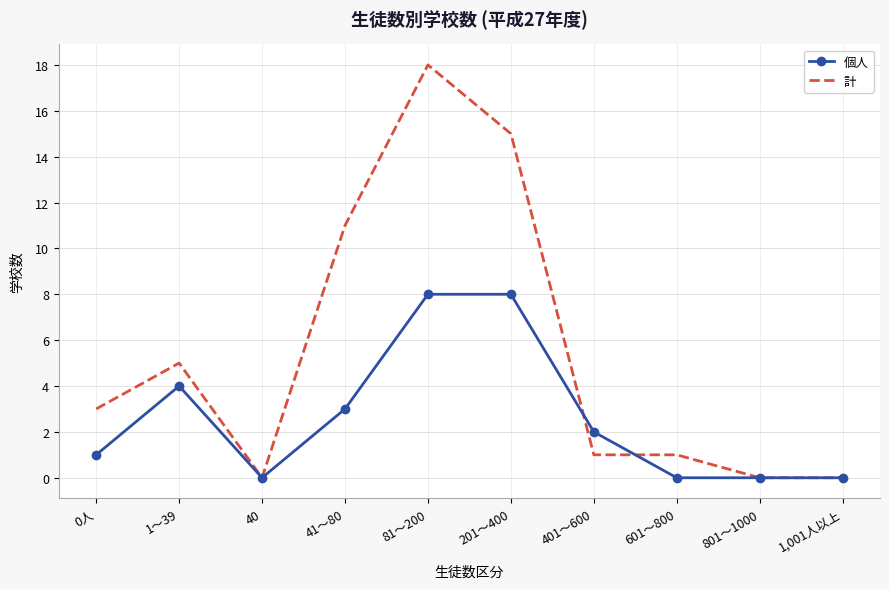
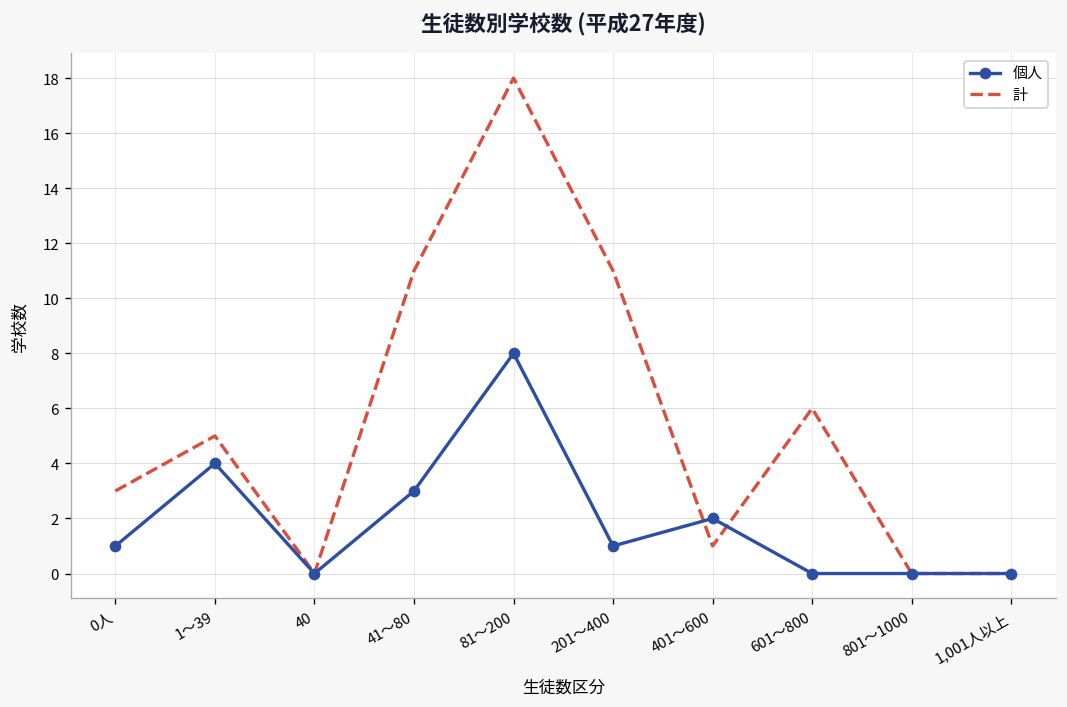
  {
    "個人": {
      "0人": 1,
      "1～39": 4,
      "41～80": 3,
      "81～200": 8,
-     "201～400": 8,
+     "201～400": 1,
      "401～600": 2,
      "601～800": 0
    },
    "計": {
      "0人": 3,
      "1～39": 5,
      "41～80": 11,
      "81～200": 18,
-     "201～400": 15,
+     "201～400": 11,
      "401～600": 1,
-     "601～800": 1
+     "601～800": 6
    }
  }
